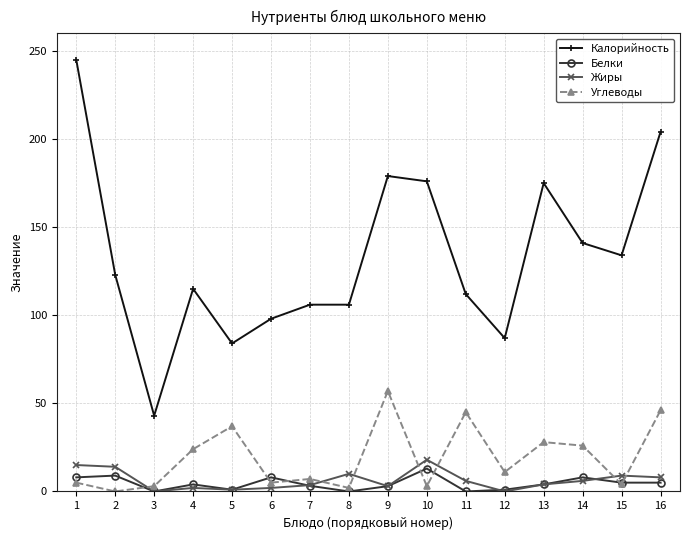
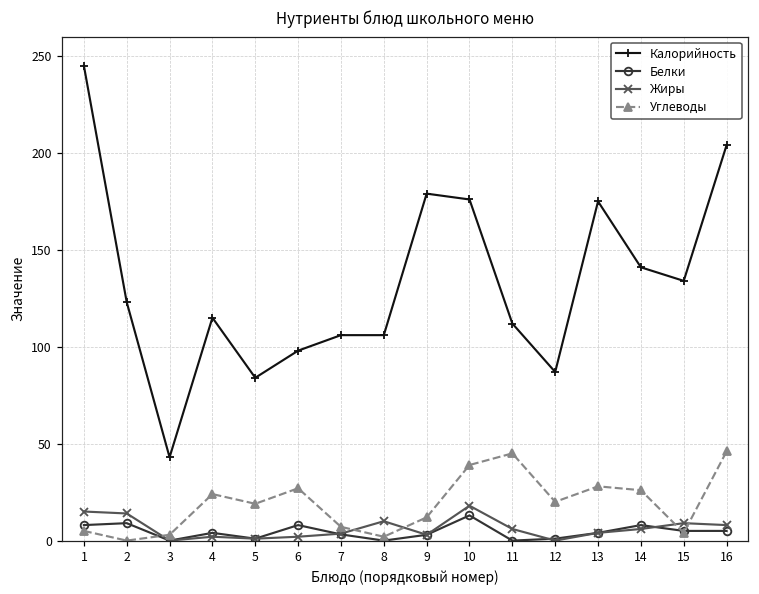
  {
    "Углеводы": {
      "1": 5,
      "2": 0,
      "3": 3,
      "4": 24,
-     "5": 37,
-     "6": 5,
+     "5": 19,
+     "6": 27,
      "7": 7,
      "8": 2,
-     "9": 57,
-     "10": 3,
+     "9": 12,
+     "10": 39,
      "11": 45,
-     "12": 11,
+     "12": 20,
      "13": 28,
      "14": 26,
      "16": 46
    }
  }
